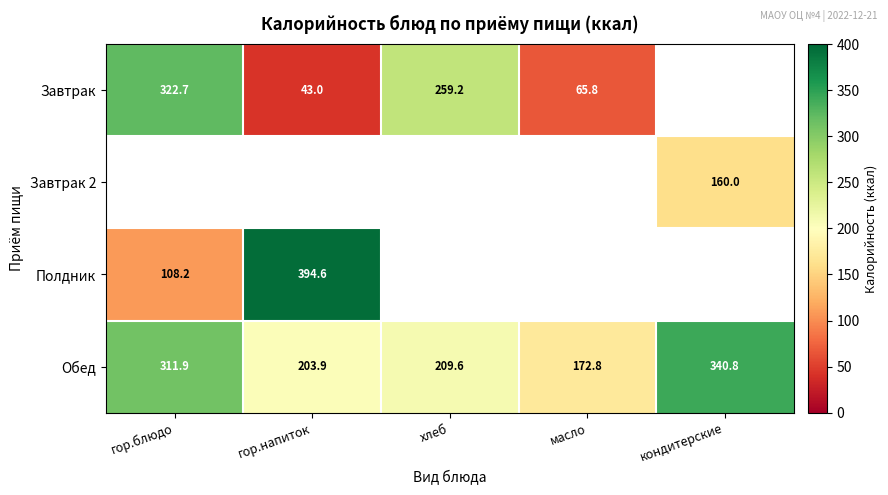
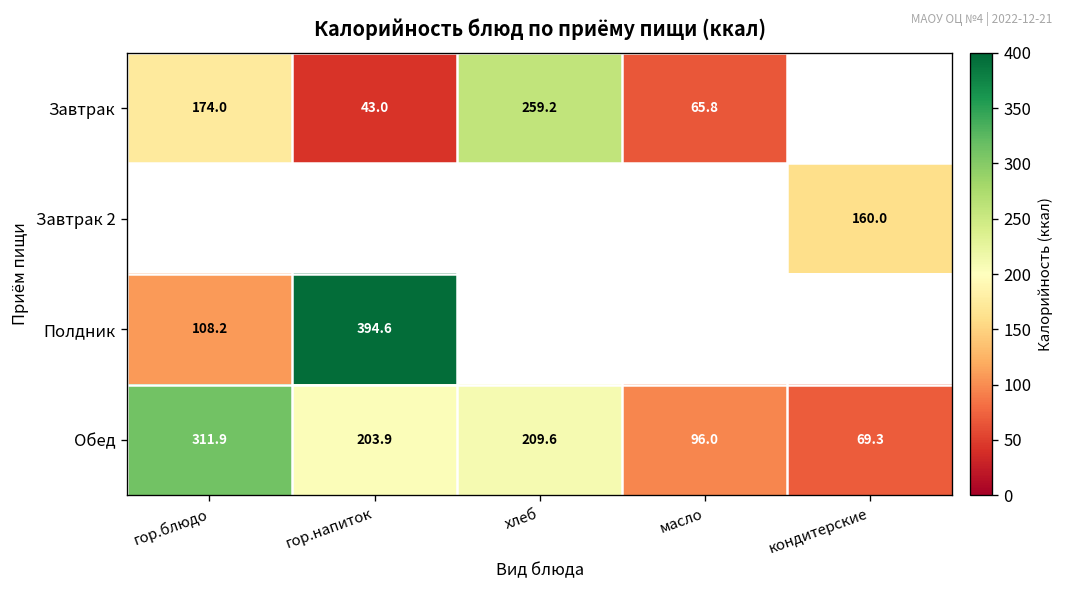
  {
    "Завтрак": {
-     "гор.блюдо": 322.7,
+     "гор.блюдо": 174.0,
      "гор.напиток": 43.0,
      "хлеб": 259.2,
      "масло": 65.8
    },
    "Завтрак 2": {
      "кондитерские": 160.0
    },
    "Полдник": {
      "гор.блюдо": 108.2,
      "гор.напиток": 394.6
    },
    "Обед": {
      "гор.блюдо": 311.9,
      "гор.напиток": 203.9,
      "хлеб": 209.6,
-     "масло": 172.8,
-     "кондитерские": 340.8
+     "масло": 96.0,
+     "кондитерские": 69.3
    }
  }
